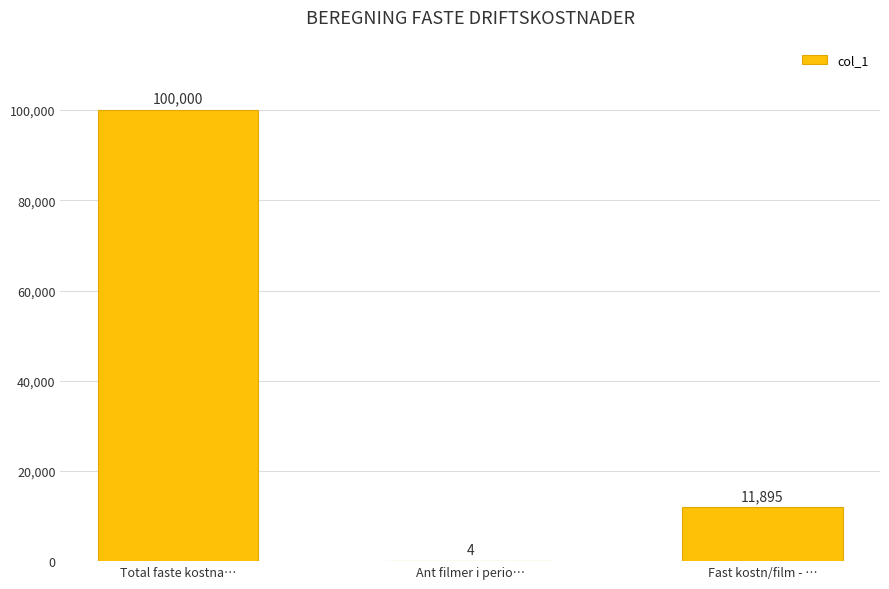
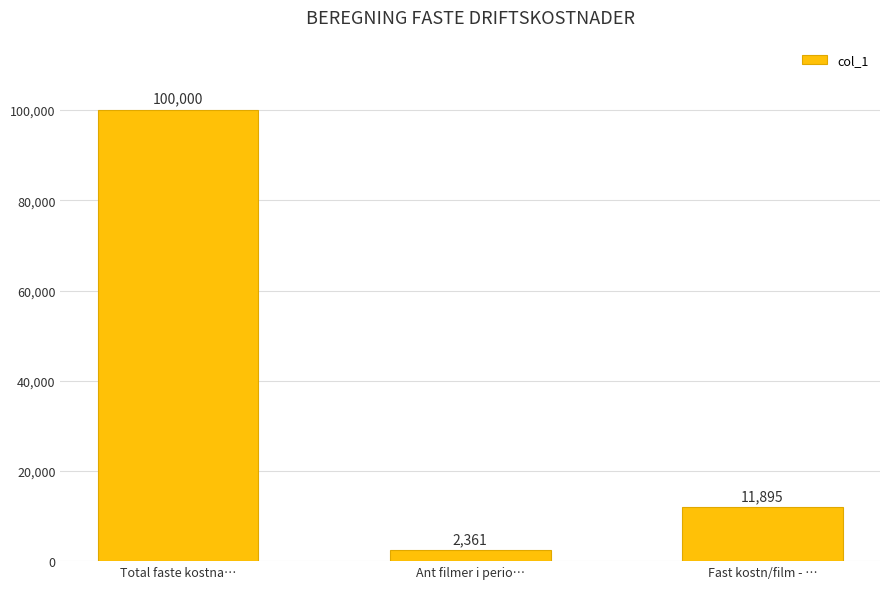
  {
    "Total faste kostna…": "100,000",
-   "Ant filmer i perio…": "4",
+   "Ant filmer i perio…": "2,361",
    "Fast kostn/film - …": "11,895"
  }
